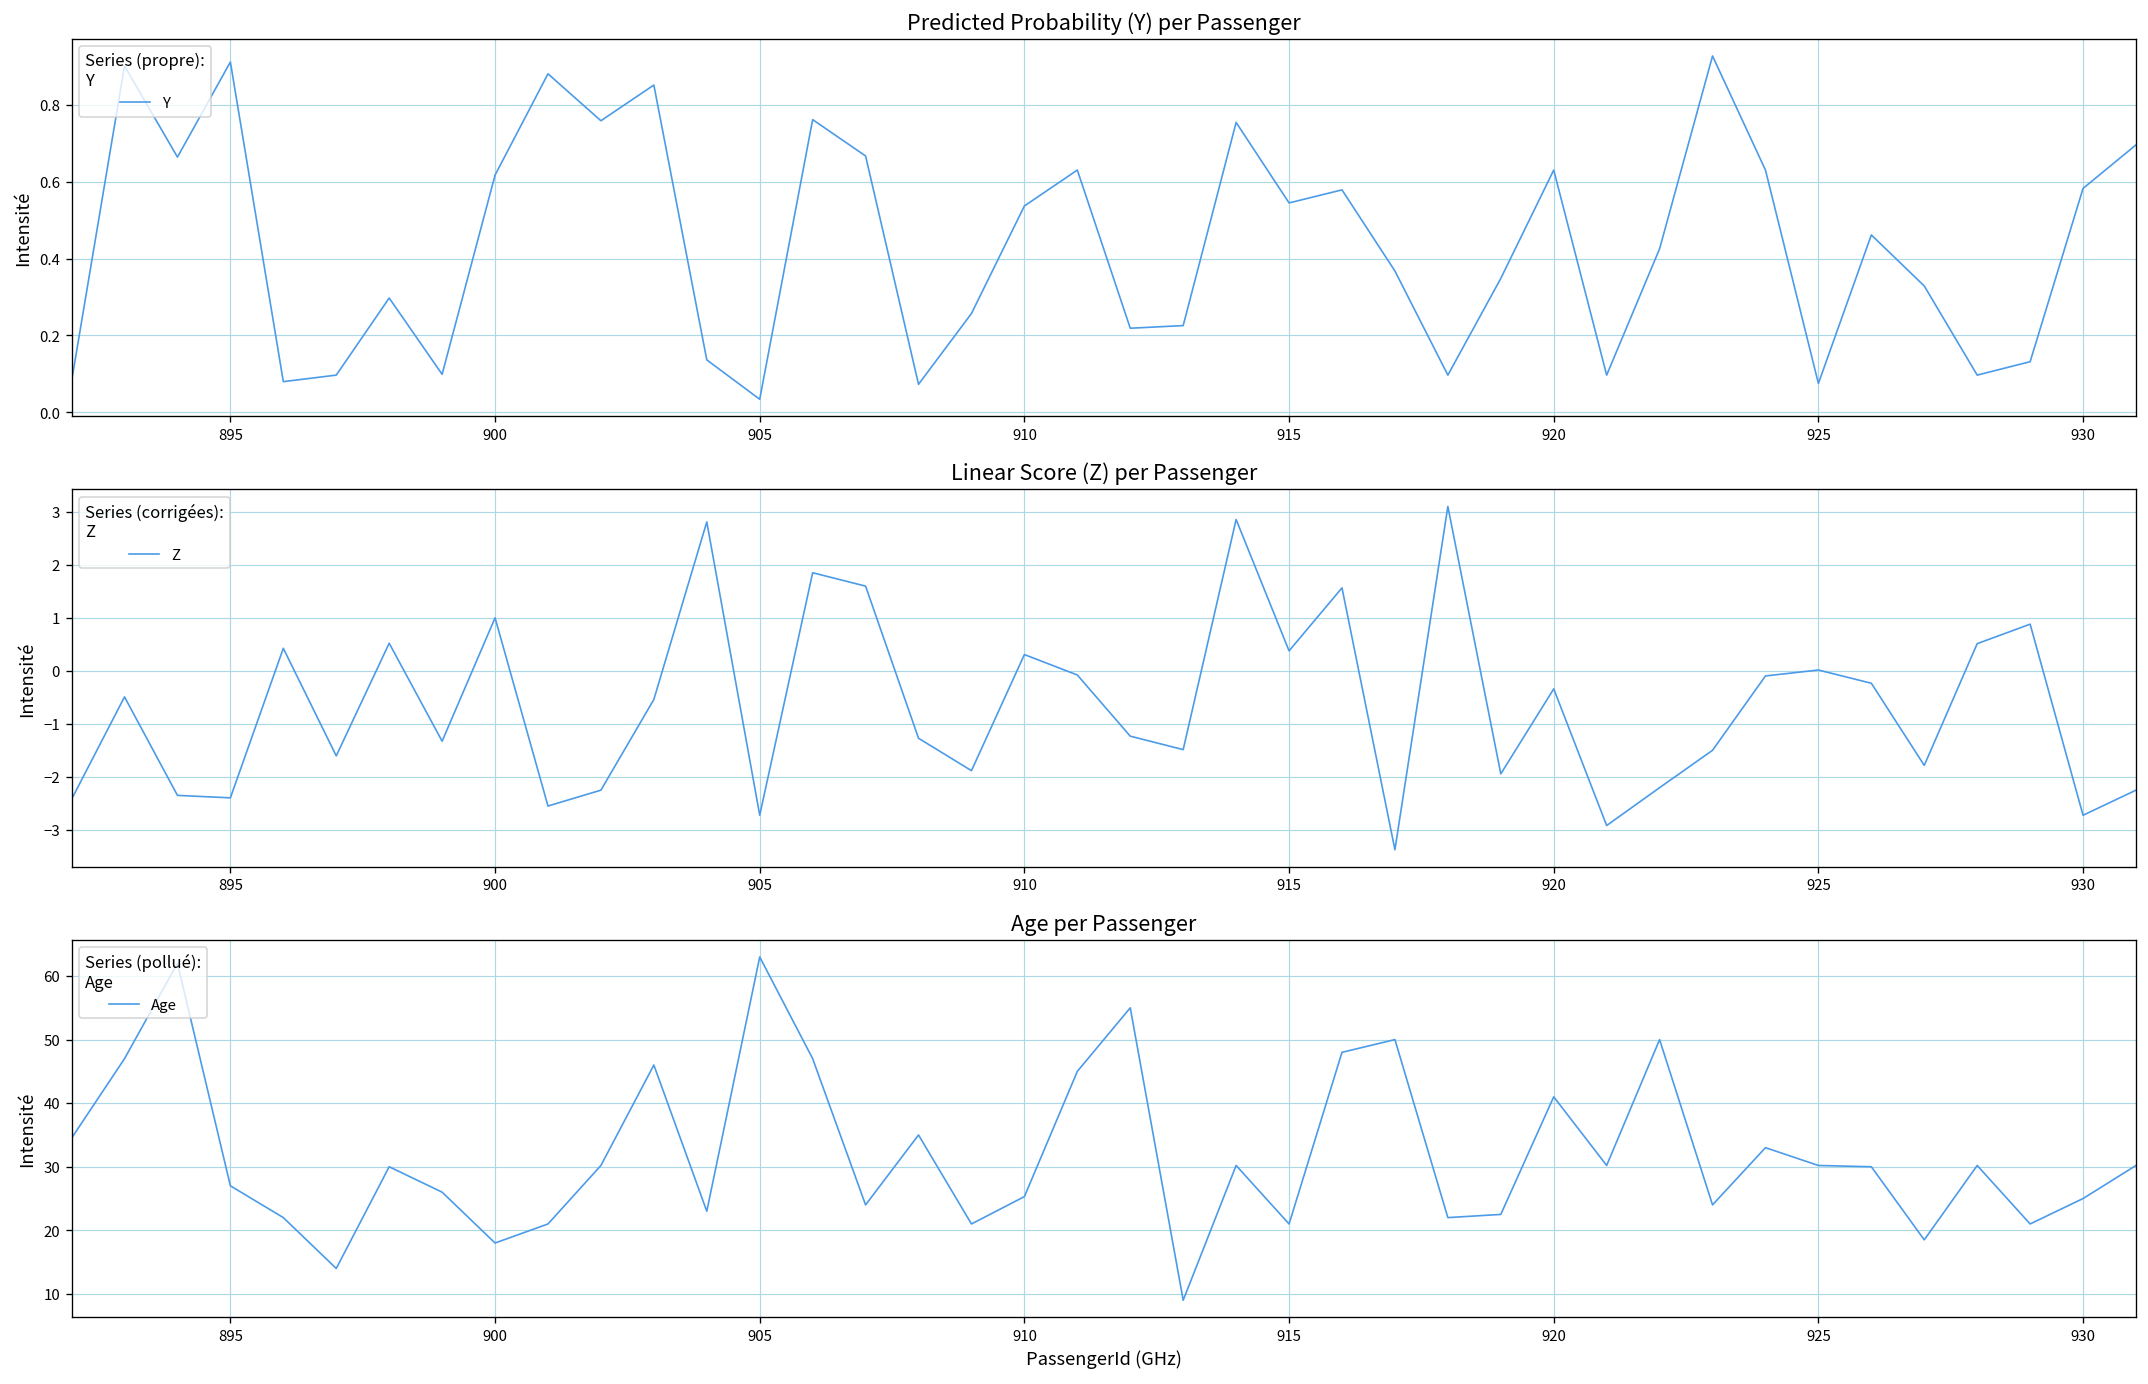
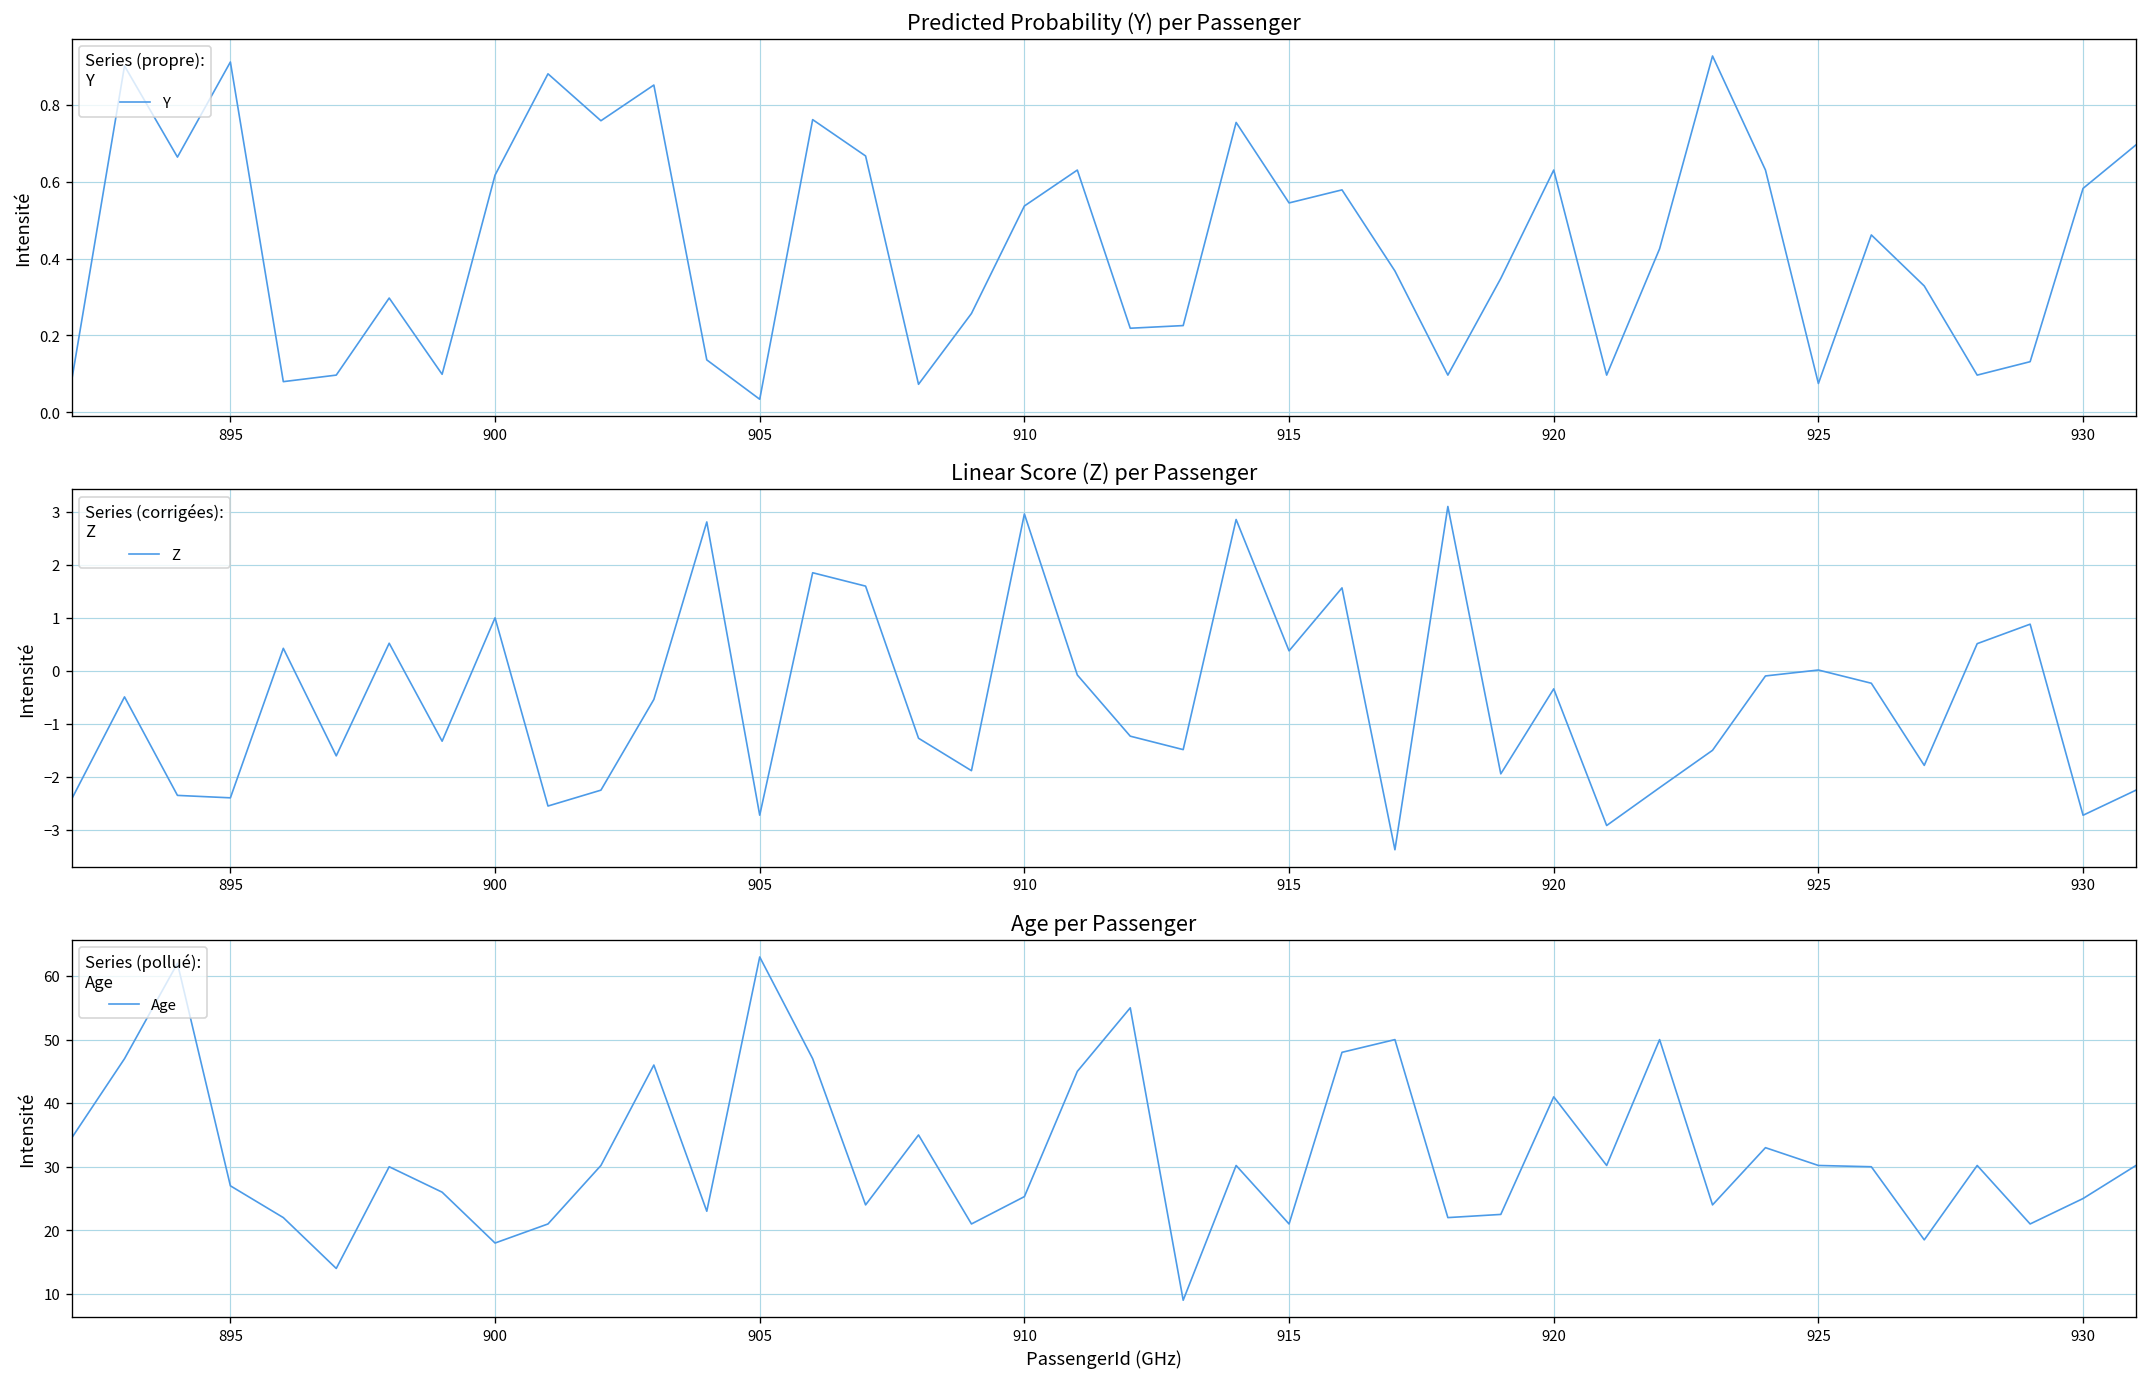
  {
    "Predicted Probability (Y) per Passenger": {
      "895": 0.91,
      "900": 0.62,
      "905": 0.03,
      "910": 0.54,
      "915": 0.54,
      "920": 0.63,
      "925": 0.07,
      "930": 0.58
    },
    "Linear Score (Z) per Passenger": {
      "895": -2.4,
      "900": 1.0,
      "905": -2.7,
-     "910": 0.3,
+     "910": 3.0,
      "915": 0.4,
      "920": -0.3,
      "925": 0.0,
      "930": -2.7
    },
    "Age per Passenger": {
      "895": 27,
      "900": 18,
      "905": 63,
      "910": 25,
      "915": 21,
      "920": 41,
      "925": 30,
      "930": 25
    }
  }
